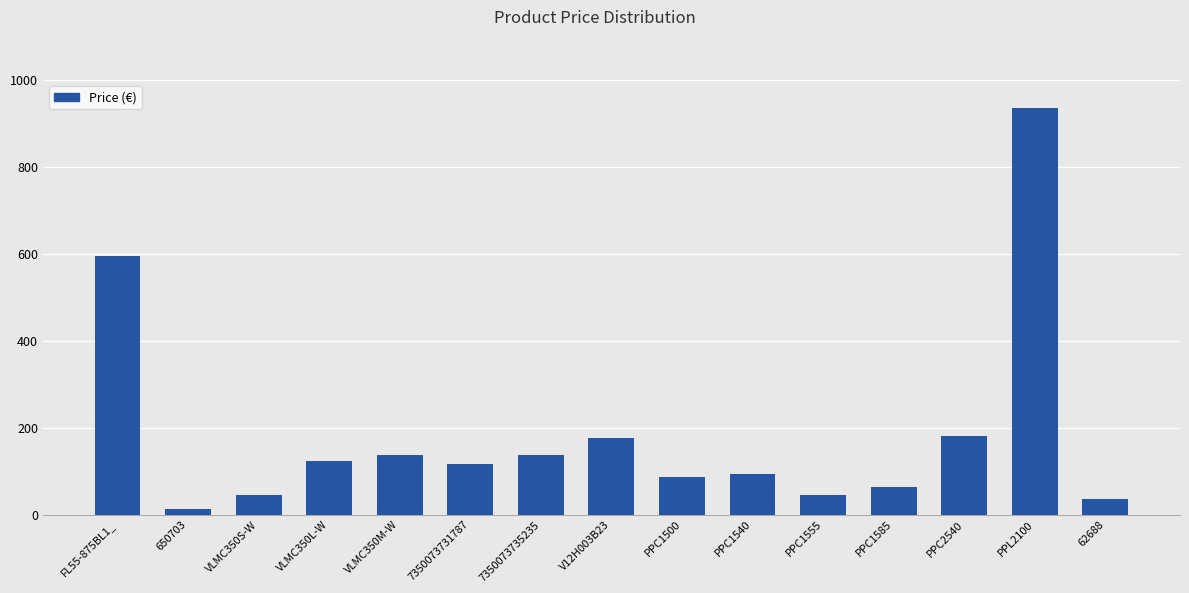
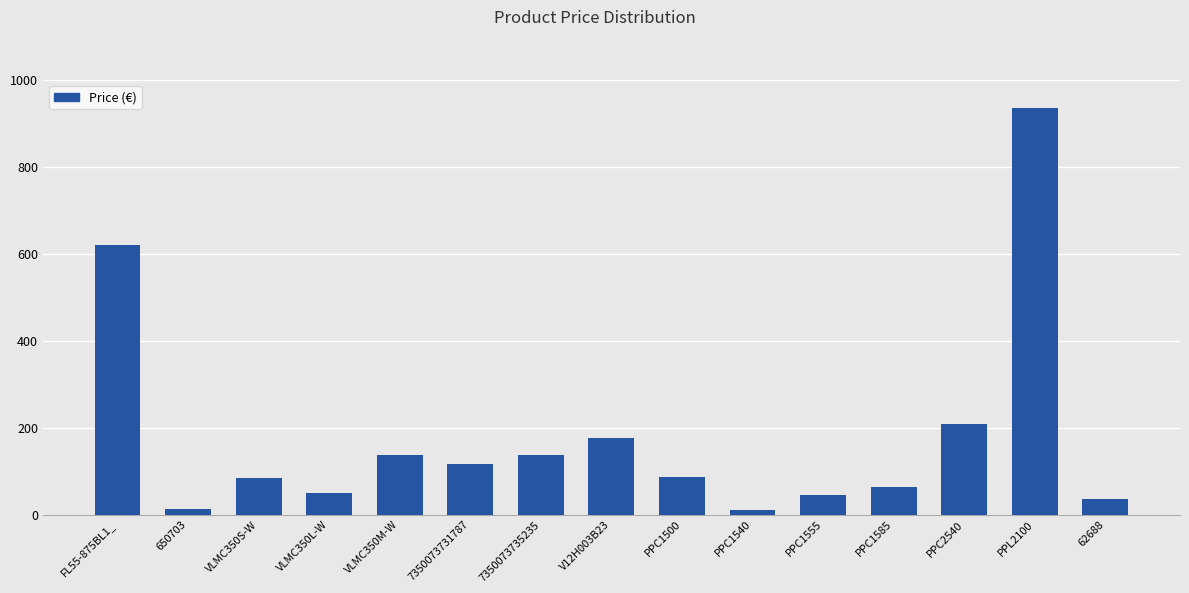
  {
-   "FL55-875BL1_": 590,
+   "FL55-875BL1_": 620,
    "650703": 10,
-   "VLMC350S-W": 40,
-   "VLMC350L-W": 120,
+   "VLMC350S-W": 80,
+   "VLMC350L-W": 50,
    "VLMC350M-W": 140,
    "7350073731787": 120,
    "7350073735235": 140,
    "V12H003B23": 180,
    "PPC1500": 90,
-   "PPC1540": 90,
+   "PPC1540": 10,
    "PPC1555": 50,
    "PPC1585": 60,
-   "PPC2540": 180,
+   "PPC2540": 210,
    "PPL2100": 940,
    "62688": 40
  }
